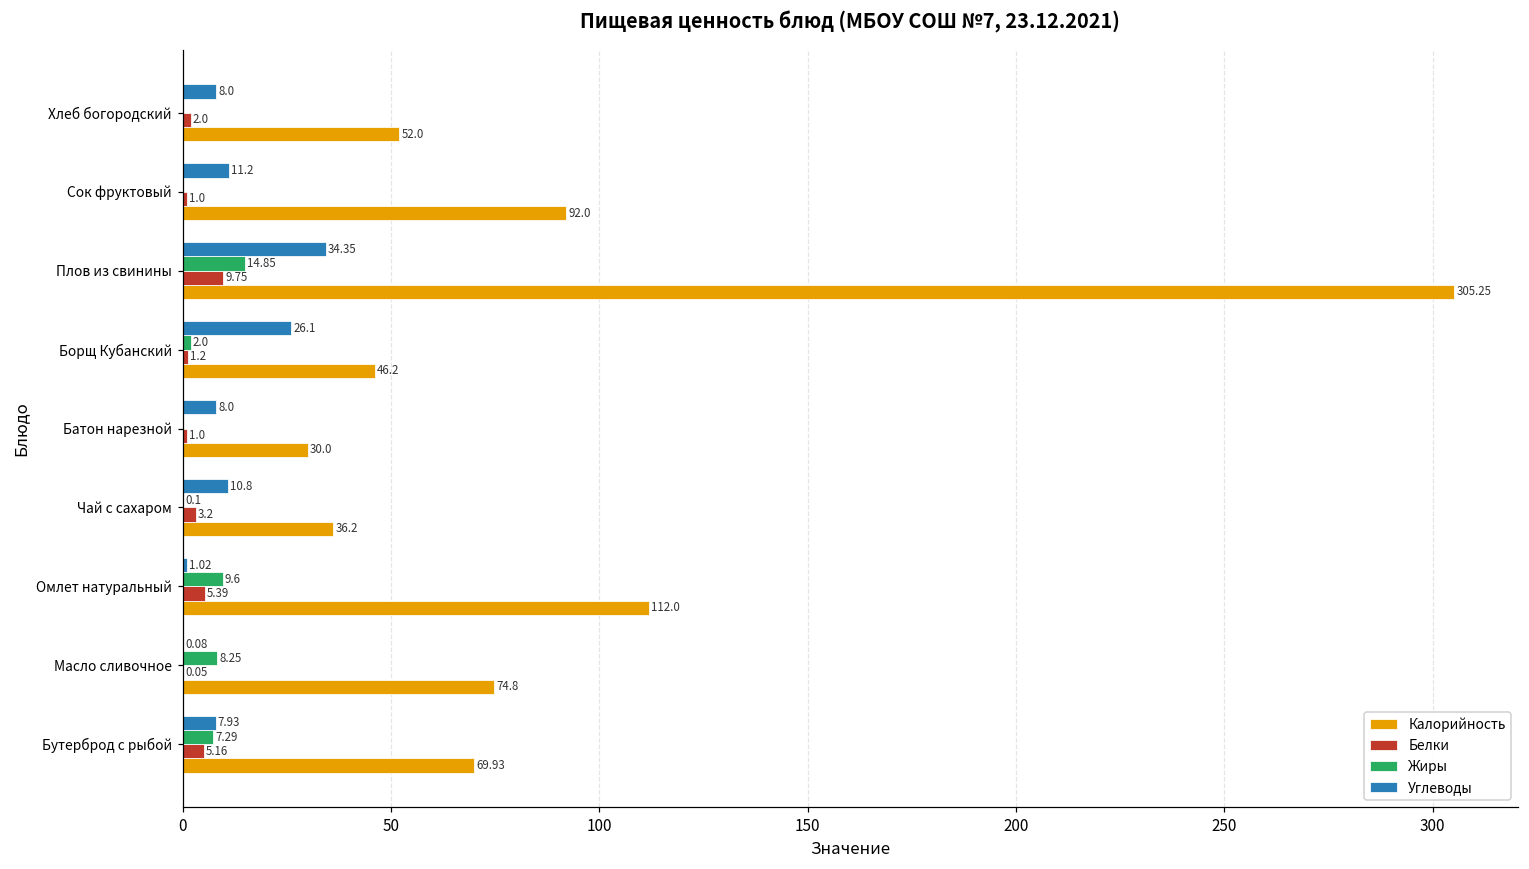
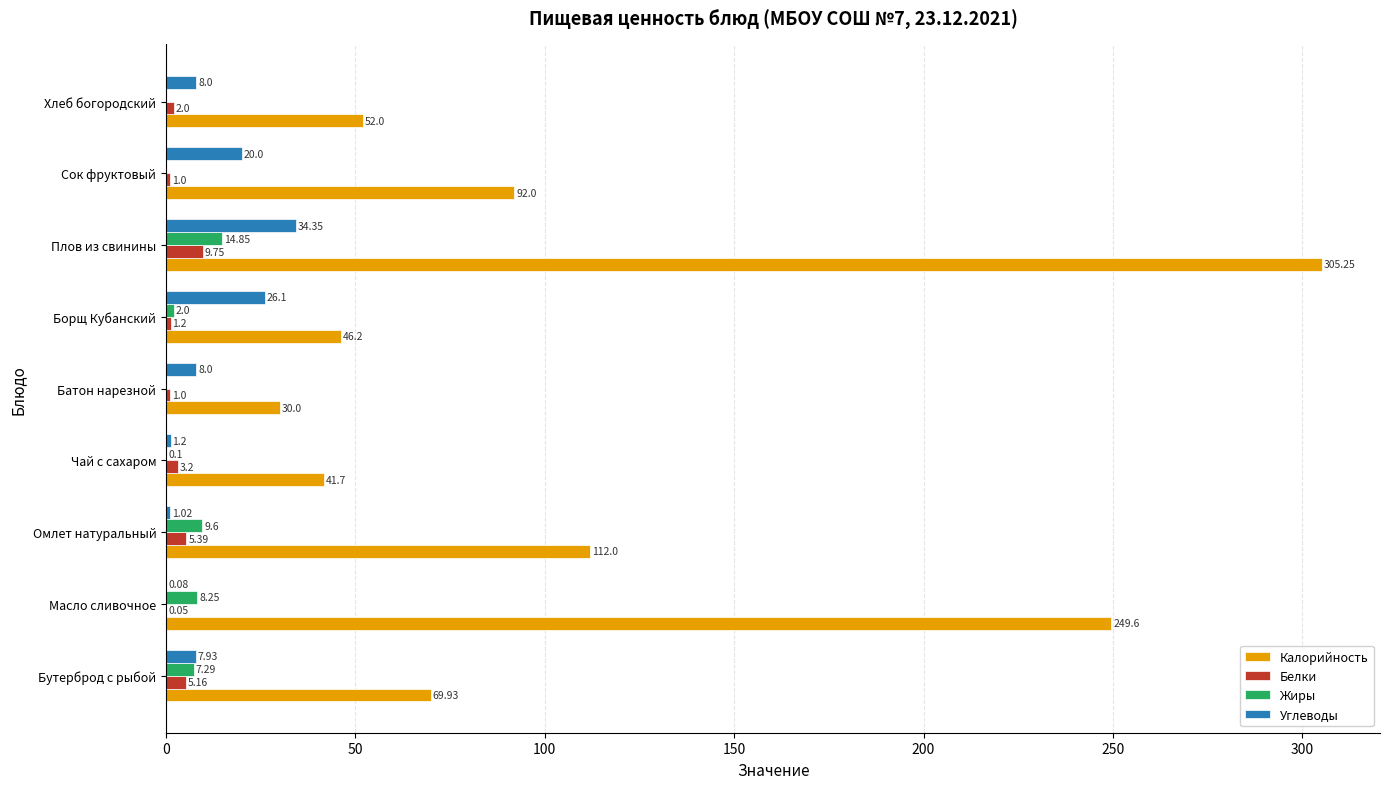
  {
    "Калорийность": {
      "Хлеб богородский": 52.0,
      "Сок фруктовый": 92.0,
      "Плов из свинины": 305.25,
      "Борщ Кубанский": 46.2,
      "Батон нарезной": 30.0,
-     "Чай с сахаром": 36.2,
+     "Чай с сахаром": 41.7,
      "Омлет натуральный": 112.0,
-     "Масло сливочное": 74.8,
+     "Масло сливочное": 249.6,
      "Бутерброд с рыбой": 69.93
    },
    "Белки": {
      "Хлеб богородский": 2.0,
      "Сок фруктовый": 1.0,
      "Плов из свинины": 9.75,
      "Борщ Кубанский": 1.2,
      "Батон нарезной": 1.0,
      "Чай с сахаром": 3.2,
      "Омлет натуральный": 5.39,
      "Масло сливочное": 0.05,
      "Бутерброд с рыбой": 5.16
    },
    "Жиры": {
      "Плов из свинины": 14.85,
      "Борщ Кубанский": 2.0,
      "Чай с сахаром": 0.1,
      "Омлет натуральный": 9.6,
      "Масло сливочное": 8.25,
      "Бутерброд с рыбой": 7.29
    },
    "Углеводы": {
      "Хлеб богородский": 8.0,
-     "Сок фруктовый": 11.2,
+     "Сок фруктовый": 20.0,
      "Плов из свинины": 34.35,
      "Борщ Кубанский": 26.1,
      "Батон нарезной": 8.0,
-     "Чай с сахаром": 10.8,
+     "Чай с сахаром": 1.2,
      "Омлет натуральный": 1.02,
      "Масло сливочное": 0.08,
      "Бутерброд с рыбой": 7.93
    }
  }
